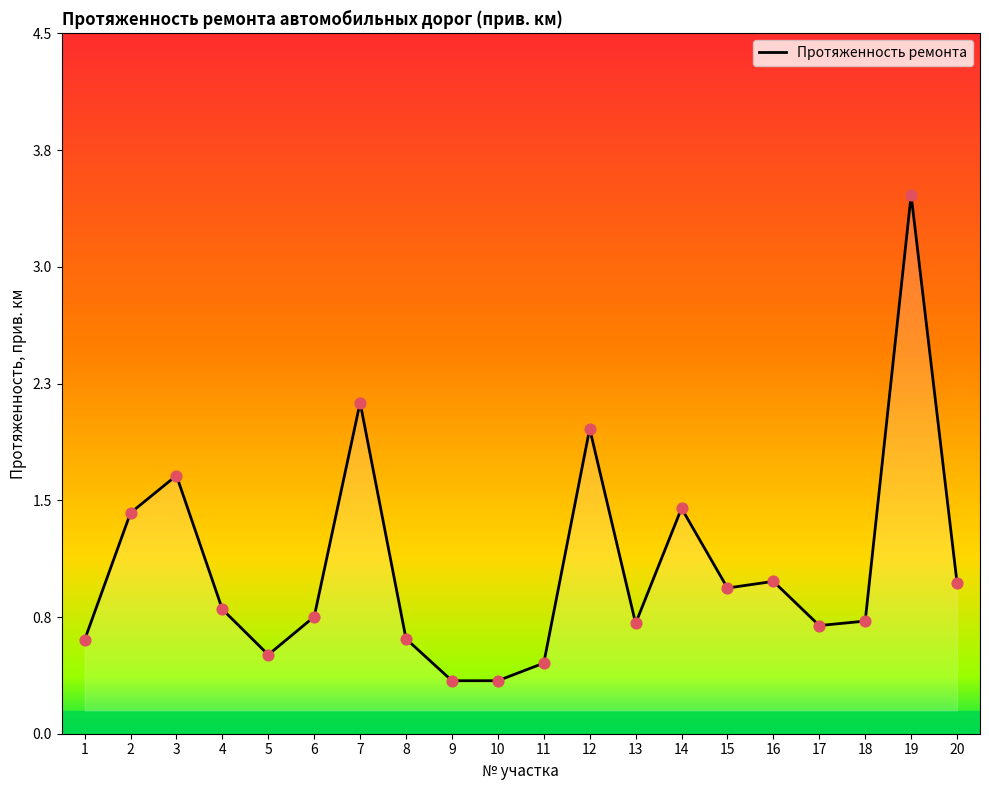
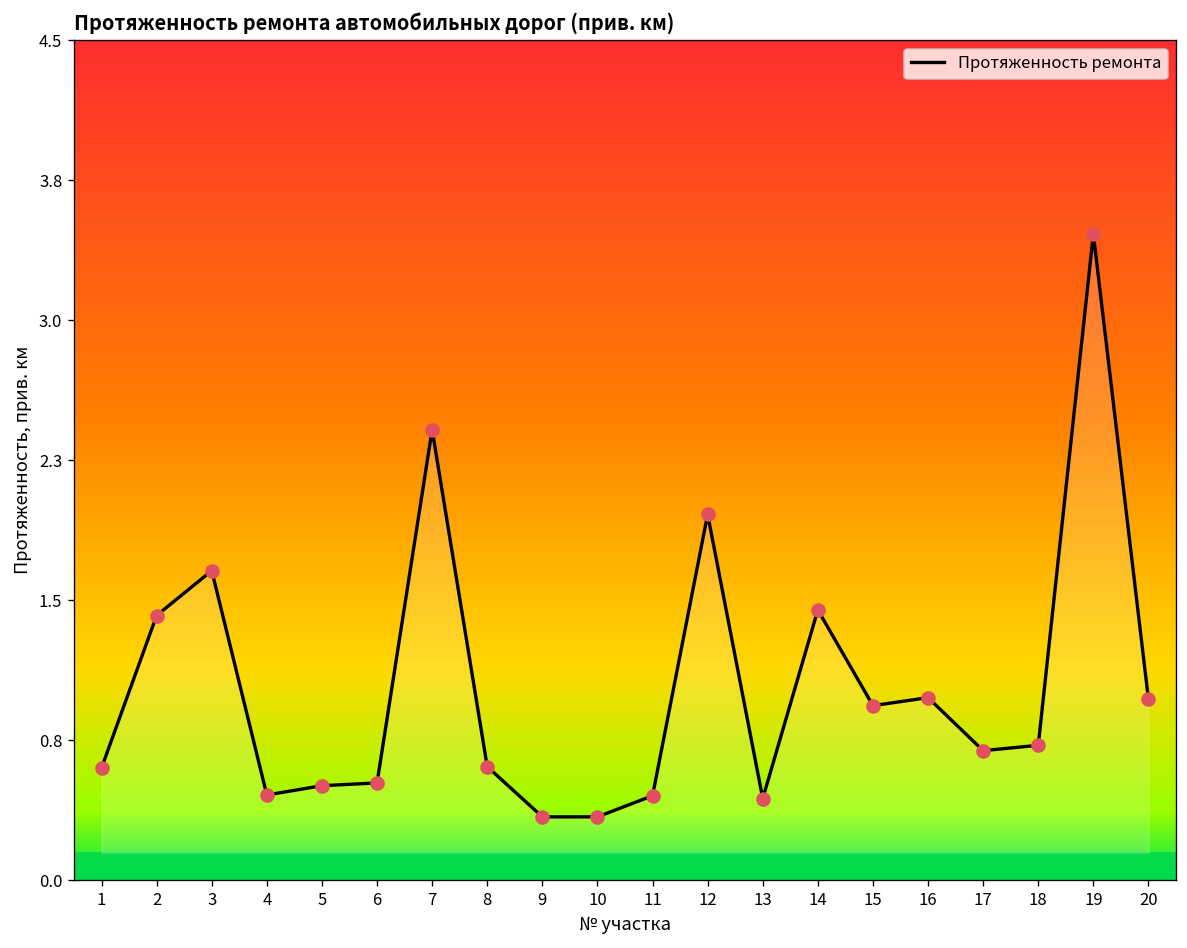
  {
    "1": 0.61,
    "2": 1.43,
    "3": 1.67,
-   "4": 0.81,
+   "4": 0.46,
    "5": 0.51,
-   "6": 0.76,
-   "7": 2.14,
+   "6": 0.53,
+   "7": 2.43,
    "8": 0.61,
    "9": 0.34,
    "10": 0.34,
    "11": 0.46,
    "12": 1.97,
-   "13": 0.71,
+   "13": 0.44,
    "14": 1.46,
    "15": 0.94,
    "16": 0.99,
    "17": 0.70,
    "18": 0.73,
    "19": 3.49,
    "20": 0.98
  }
